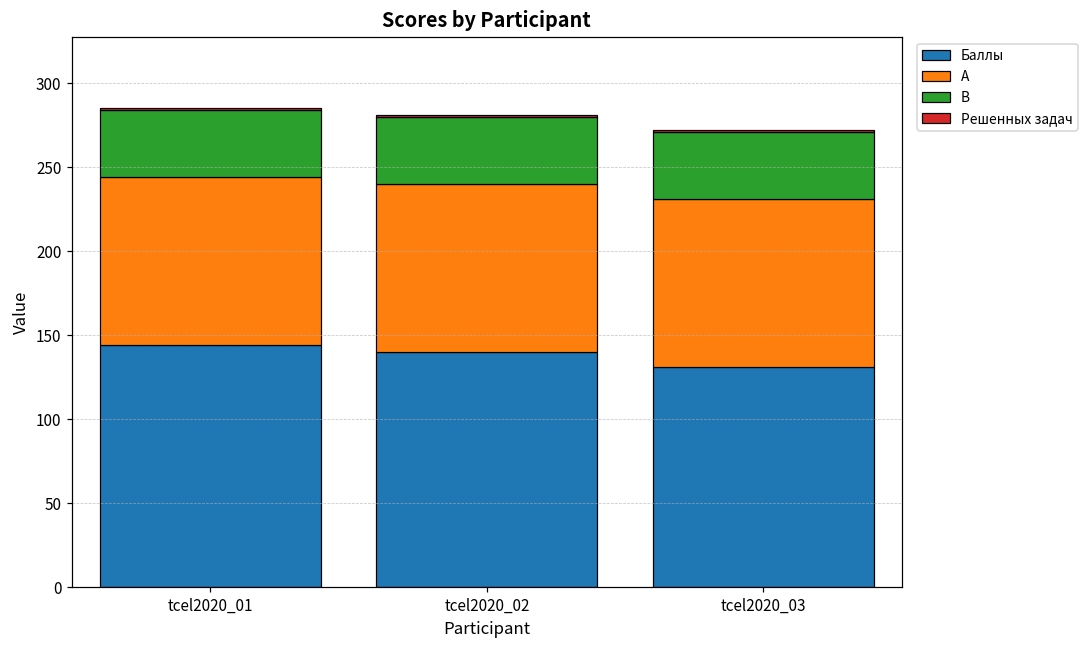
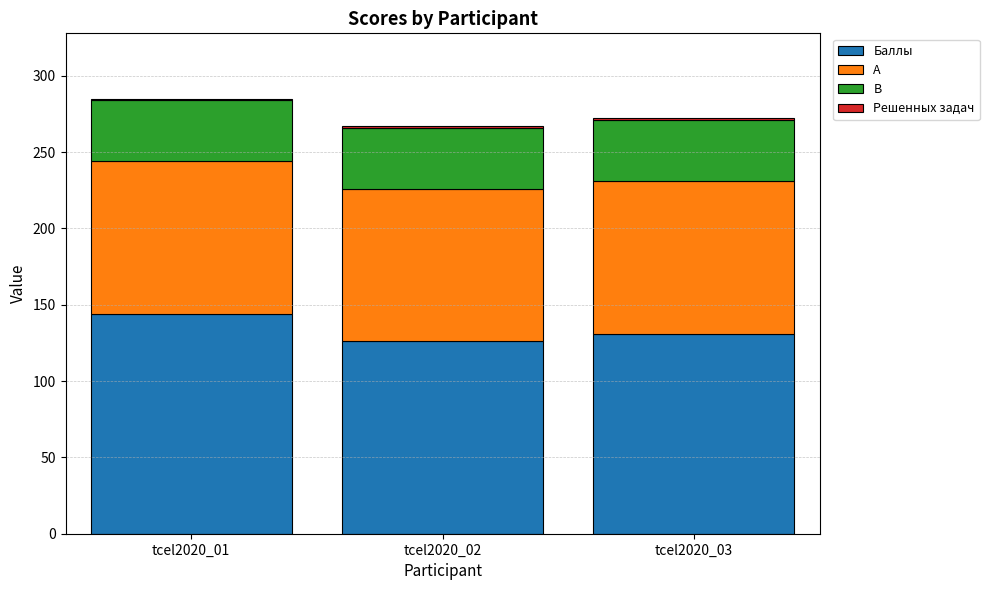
  {
    "Баллы": {
      "tcel2020_01": 144,
-     "tcel2020_02": 140,
+     "tcel2020_02": 126,
      "tcel2020_03": 131
    },
    "A": {
      "tcel2020_01": 100,
      "tcel2020_02": 100,
      "tcel2020_03": 100
    },
    "B": {
      "tcel2020_01": 40,
      "tcel2020_02": 40,
      "tcel2020_03": 40
    }
  }
